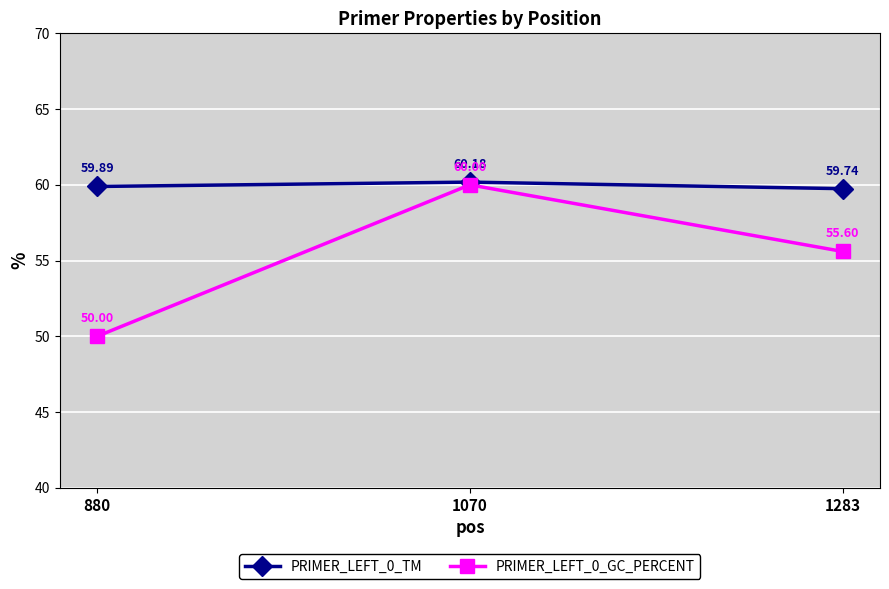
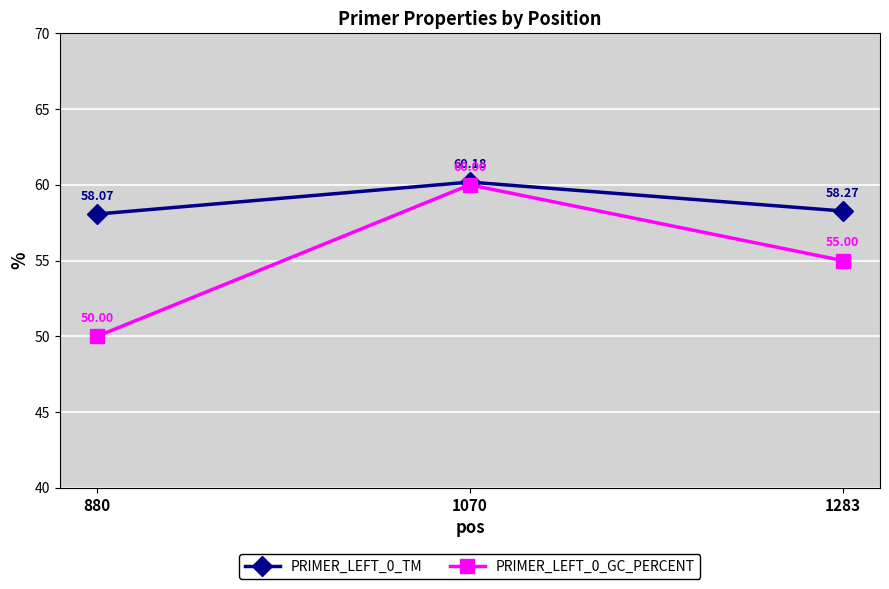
  {
    "PRIMER_LEFT_0_TM": {
-     "880": 59.89,
-     "1283": 59.74
+     "880": 58.07,
+     "1283": 58.27
    },
    "PRIMER_LEFT_0_GC_PERCENT": {
      "880": 50.00,
-     "1283": 55.60
+     "1283": 55.00
    }
  }
